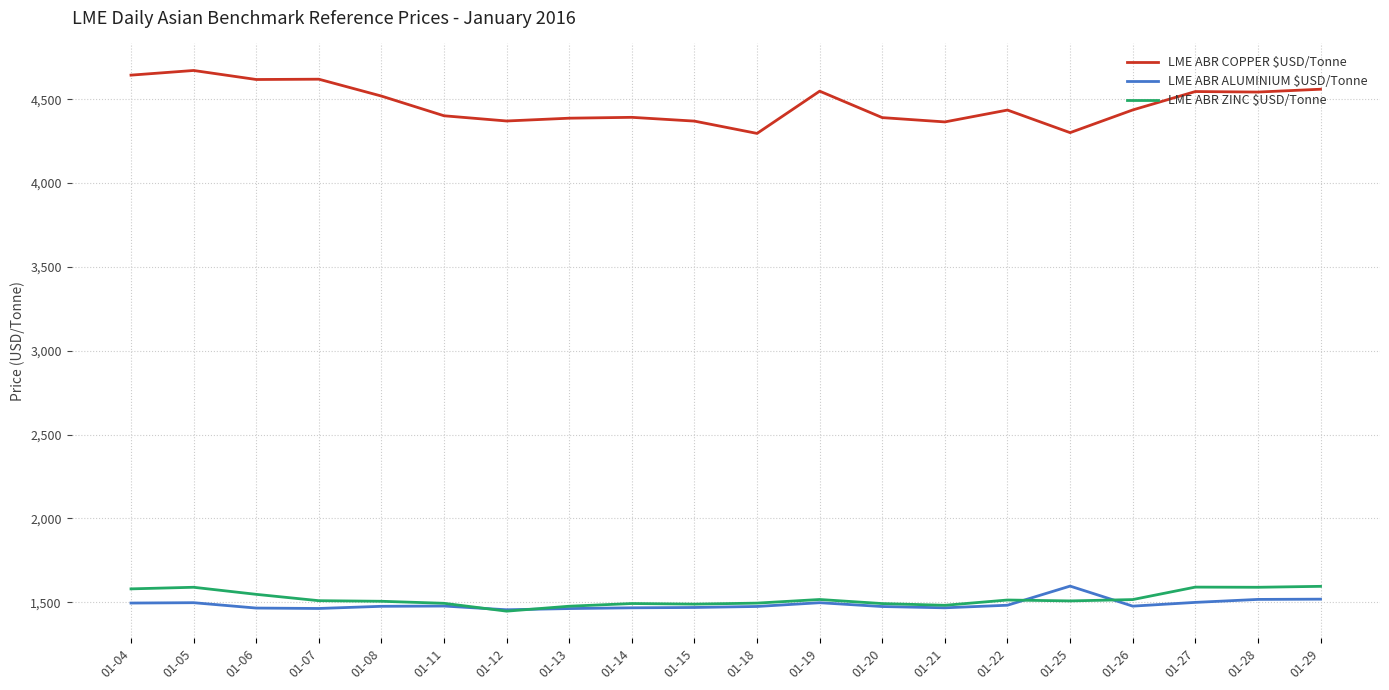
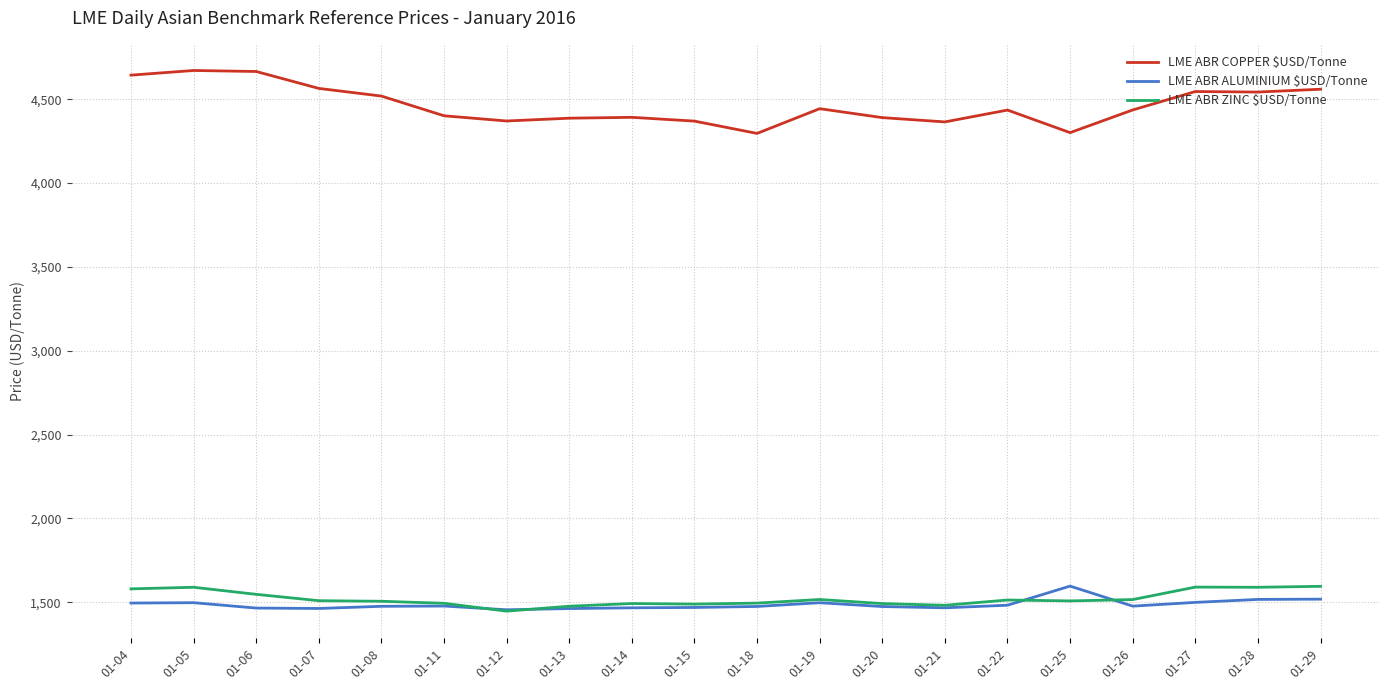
  {
    "LME ABR COPPER $USD/Tonne": {
      "01-04": "4,640",
      "01-05": "4,670",
-     "01-06": "4,620",
-     "01-07": "4,620",
+     "01-06": "4,670",
+     "01-07": "4,560",
      "01-08": "4,520",
      "01-11": "4,400",
      "01-12": "4,370",
      "01-13": "4,390",
      "01-14": "4,390",
      "01-15": "4,370",
      "01-18": "4,300",
-     "01-19": "4,550",
+     "01-19": "4,440",
      "01-20": "4,390",
      "01-21": "4,360",
      "01-22": "4,440",
      "01-25": "4,300",
      "01-26": "4,440",
      "01-27": "4,550",
      "01-28": "4,540",
      "01-29": "4,560"
    },
    "LME ABR ALUMINIUM $USD/Tonne": {
      "01-04": "1,490",
      "01-05": "1,500",
      "01-06": "1,470",
      "01-07": "1,460",
      "01-08": "1,480",
      "01-11": "1,480",
      "01-14": "1,470",
      "01-15": "1,470",
      "01-18": "1,470",
      "01-19": "1,500",
      "01-20": "1,470",
      "01-22": "1,480",
      "01-25": "1,600",
      "01-26": "1,480",
      "01-27": "1,500",
      "01-28": "1,520",
      "01-29": "1,520"
    },
    "LME ABR ZINC $USD/Tonne": {
      "01-04": "1,580",
      "01-05": "1,590",
      "01-06": "1,550",
      "01-07": "1,510",
      "01-08": "1,510",
      "01-11": "1,490",
      "01-14": "1,490",
      "01-15": "1,490",
      "01-18": "1,490",
      "01-19": "1,520",
      "01-20": "1,490",
      "01-22": "1,510",
      "01-25": "1,510",
      "01-26": "1,520",
      "01-27": "1,590",
      "01-28": "1,590",
      "01-29": "1,590"
    }
  }
